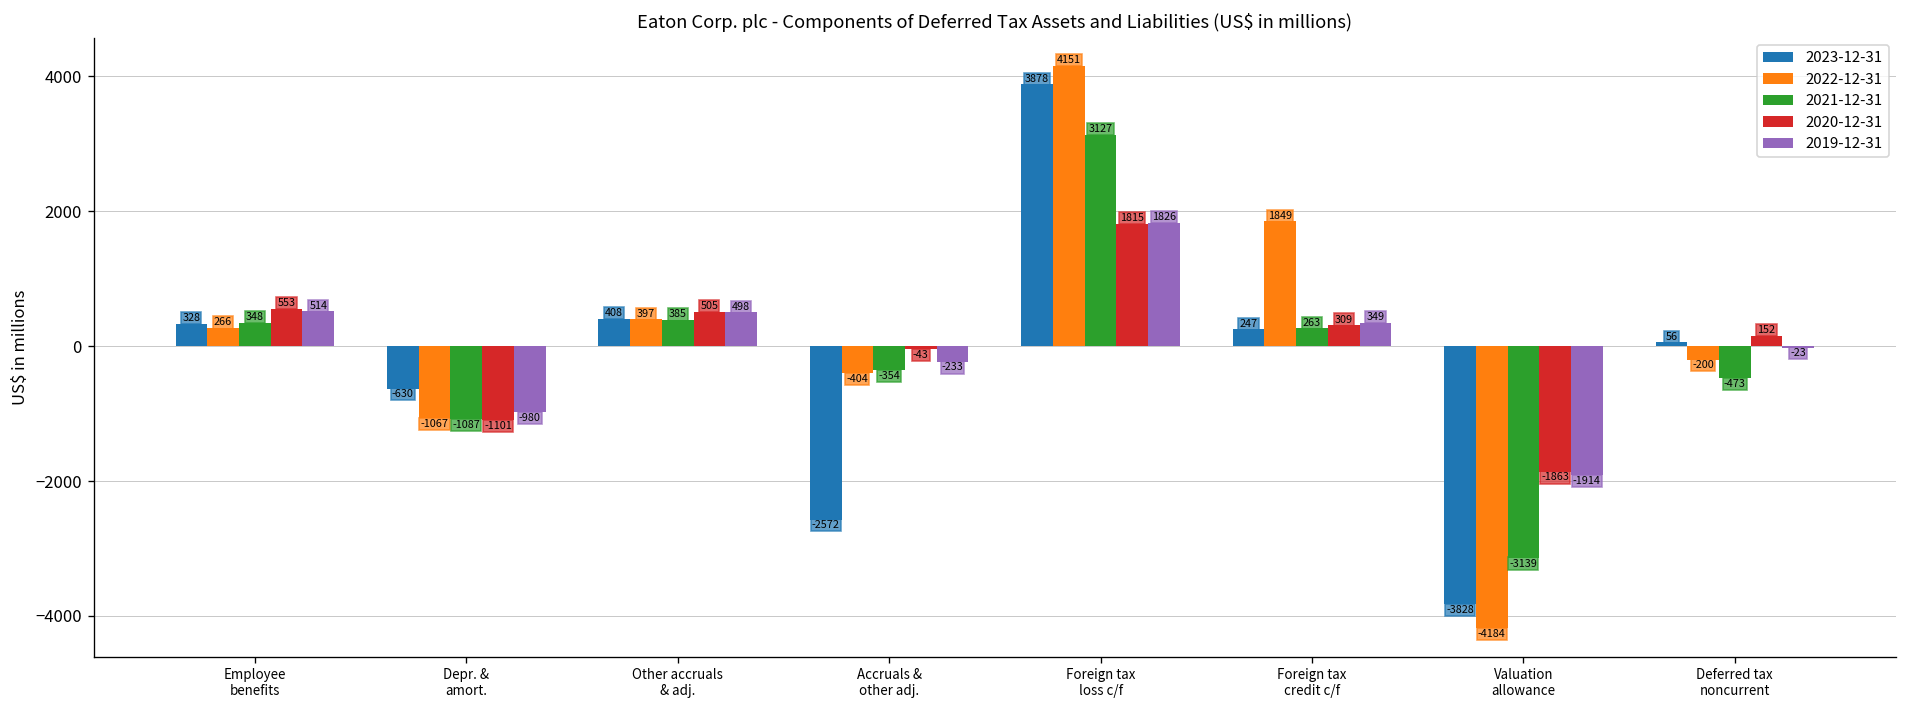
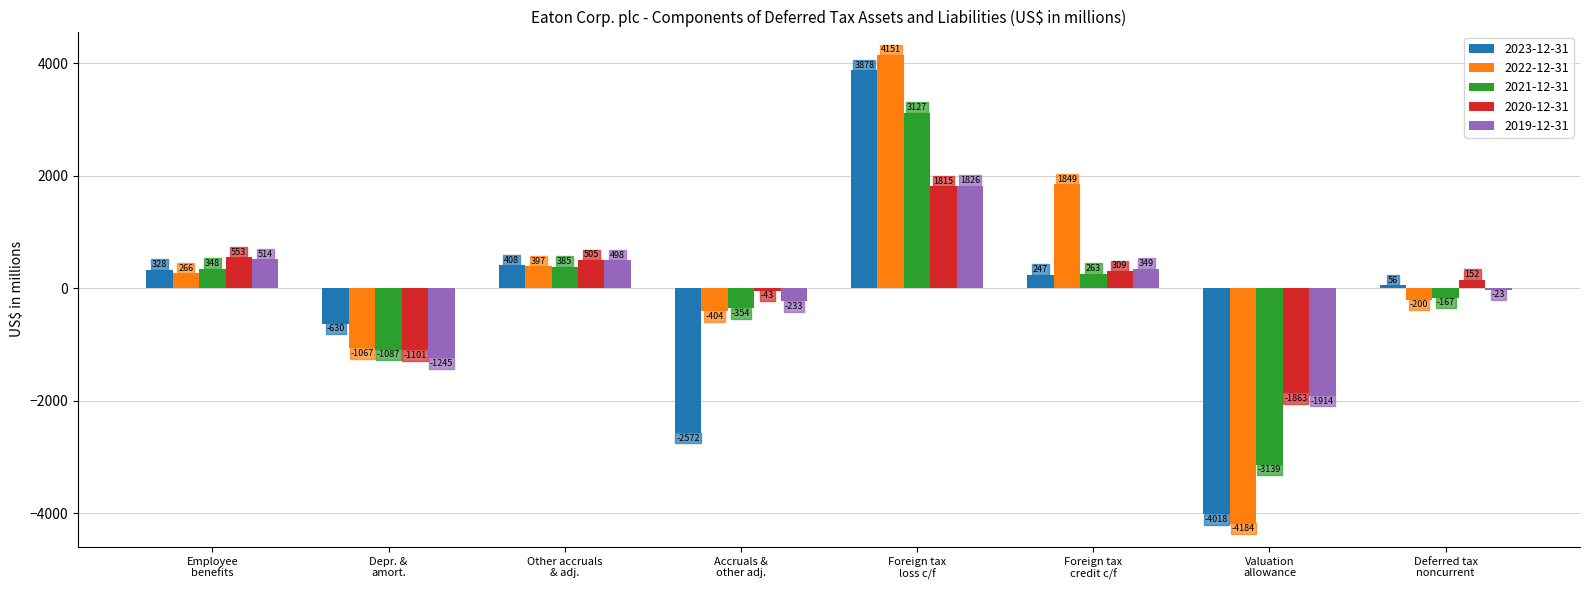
  {
    "2023-12-31": {
-     "Valuation allowance": -3828
+     "Valuation allowance": -4018
    },
    "2021-12-31": {
-     "Deferred tax noncurrent": -473
+     "Deferred tax noncurrent": -167
    },
    "2019-12-31": {
-     "Depr. & amort.": -980
+     "Depr. & amort.": -1245
    }
  }
